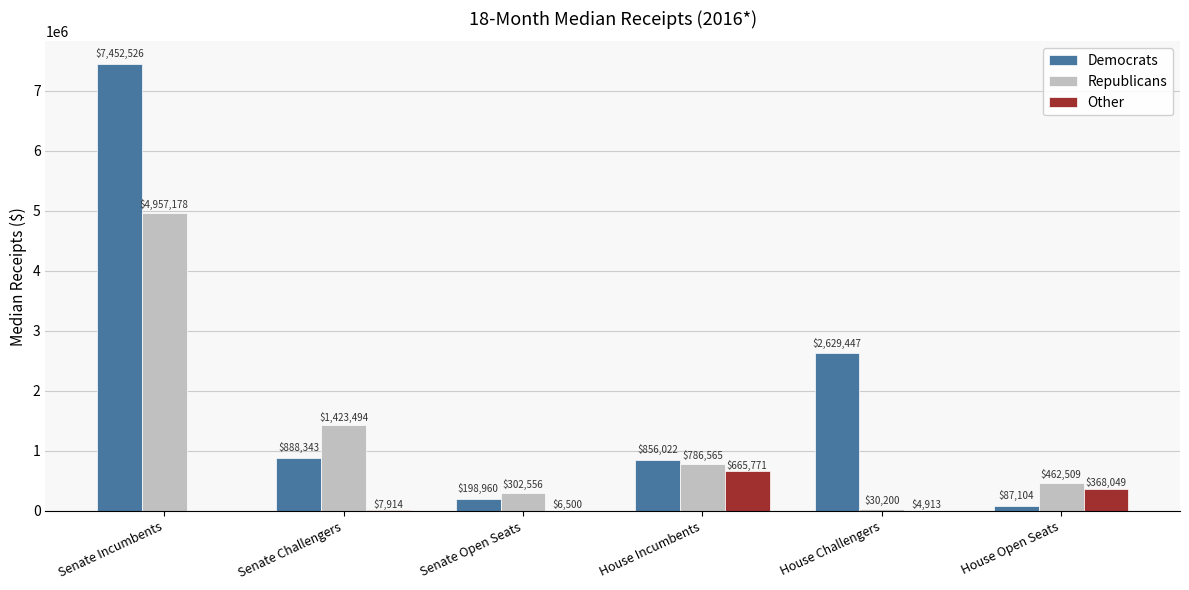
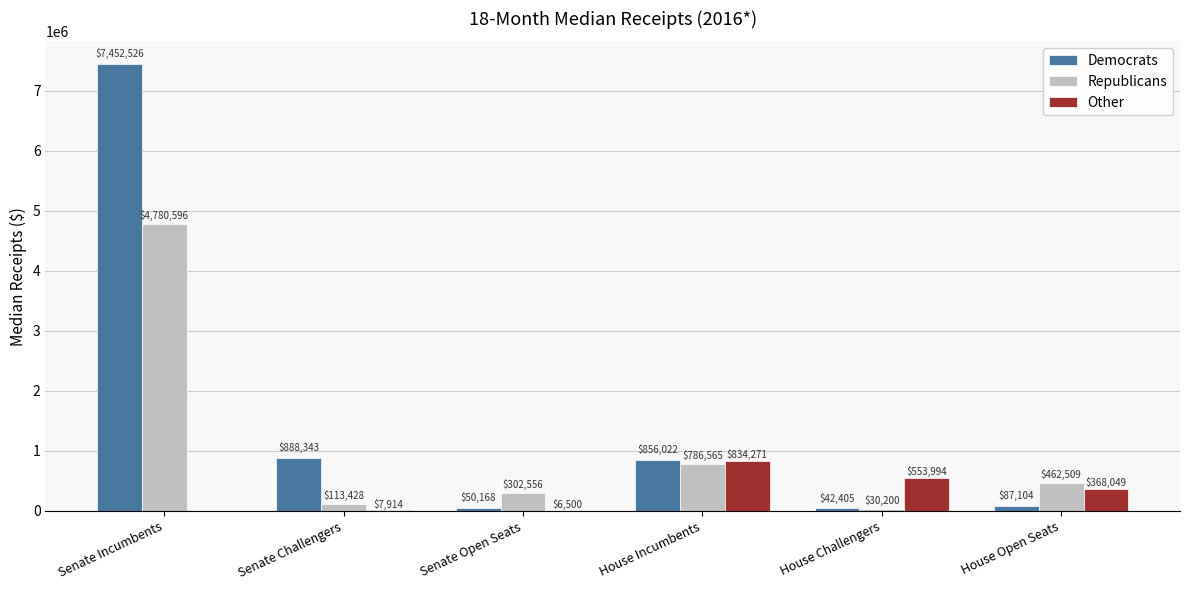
  {
    "Democrats": {
      "Senate Incumbents": "$7,452,526",
      "Senate Challengers": "$888,343",
-     "Senate Open Seats": "$198,960",
+     "Senate Open Seats": "$50,168",
      "House Incumbents": "$856,022",
-     "House Challengers": "$2,629,447",
+     "House Challengers": "$42,405",
      "House Open Seats": "$87,104"
    },
    "Republicans": {
-     "Senate Incumbents": "$4,957,178",
-     "Senate Challengers": "$1,423,494",
+     "Senate Incumbents": "$4,780,596",
+     "Senate Challengers": "$113,428",
      "Senate Open Seats": "$302,556",
      "House Incumbents": "$786,565",
      "House Challengers": "$30,200",
      "House Open Seats": "$462,509"
    },
    "Other": {
      "Senate Challengers": "$7,914",
      "Senate Open Seats": "$6,500",
-     "House Incumbents": "$665,771",
-     "House Challengers": "$4,913",
+     "House Incumbents": "$834,271",
+     "House Challengers": "$553,994",
      "House Open Seats": "$368,049"
    }
  }
